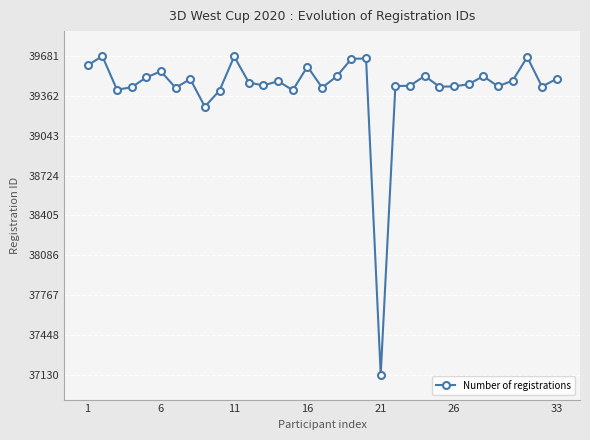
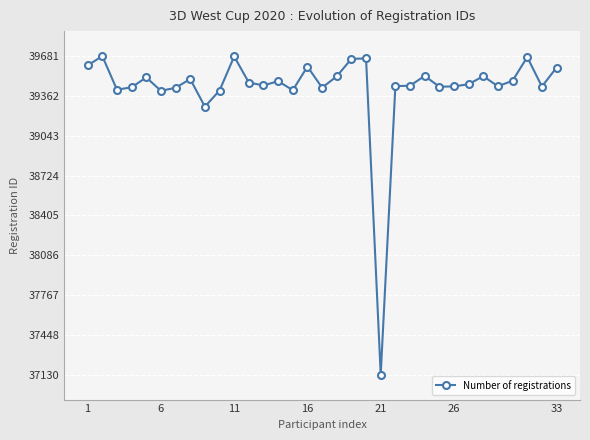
  {
    "1": 39610,
-   "6": 39560,
+   "6": 39400,
    "11": 39680,
    "16": 39600,
    "21": 37130,
    "26": 39440,
-   "33": 39500
+   "33": 39590
  }
